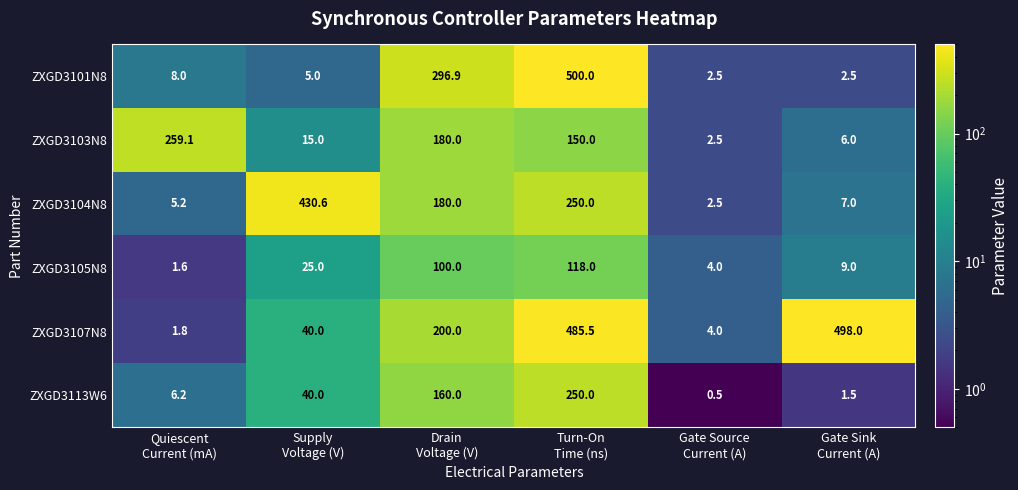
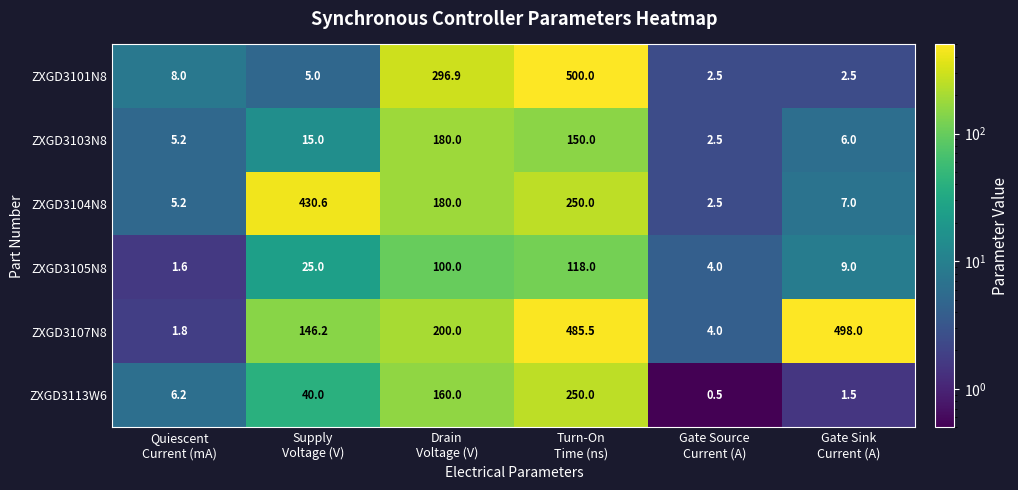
  {
    "ZXGD3101N8": {
      "Quiescent Current (mA)": 8.0,
      "Supply Voltage (V)": 5.0,
      "Drain Voltage (V)": 296.9,
      "Turn-On Time (ns)": 500.0,
      "Gate Source Current (A)": 2.5,
      "Gate Sink Current (A)": 2.5
    },
    "ZXGD3103N8": {
-     "Quiescent Current (mA)": 259.1,
+     "Quiescent Current (mA)": 5.2,
      "Supply Voltage (V)": 15.0,
      "Drain Voltage (V)": 180.0,
      "Turn-On Time (ns)": 150.0,
      "Gate Source Current (A)": 2.5,
      "Gate Sink Current (A)": 6.0
    },
    "ZXGD3104N8": {
      "Quiescent Current (mA)": 5.2,
      "Supply Voltage (V)": 430.6,
      "Drain Voltage (V)": 180.0,
      "Turn-On Time (ns)": 250.0,
      "Gate Source Current (A)": 2.5,
      "Gate Sink Current (A)": 7.0
    },
    "ZXGD3105N8": {
      "Quiescent Current (mA)": 1.6,
      "Supply Voltage (V)": 25.0,
      "Drain Voltage (V)": 100.0,
      "Turn-On Time (ns)": 118.0,
      "Gate Source Current (A)": 4.0,
      "Gate Sink Current (A)": 9.0
    },
    "ZXGD3107N8": {
      "Quiescent Current (mA)": 1.8,
-     "Supply Voltage (V)": 40.0,
+     "Supply Voltage (V)": 146.2,
      "Drain Voltage (V)": 200.0,
      "Turn-On Time (ns)": 485.5,
      "Gate Source Current (A)": 4.0,
      "Gate Sink Current (A)": 498.0
    },
    "ZXGD3113W6": {
      "Quiescent Current (mA)": 6.2,
      "Supply Voltage (V)": 40.0,
      "Drain Voltage (V)": 160.0,
      "Turn-On Time (ns)": 250.0,
      "Gate Source Current (A)": 0.5,
      "Gate Sink Current (A)": 1.5
    }
  }
